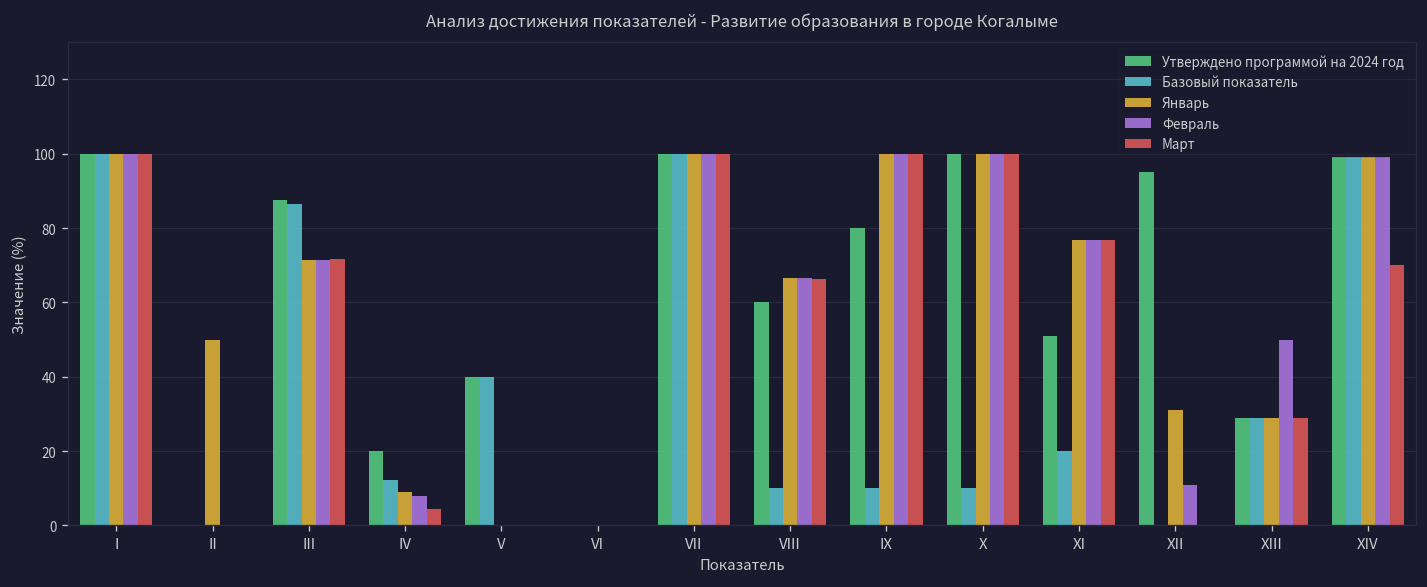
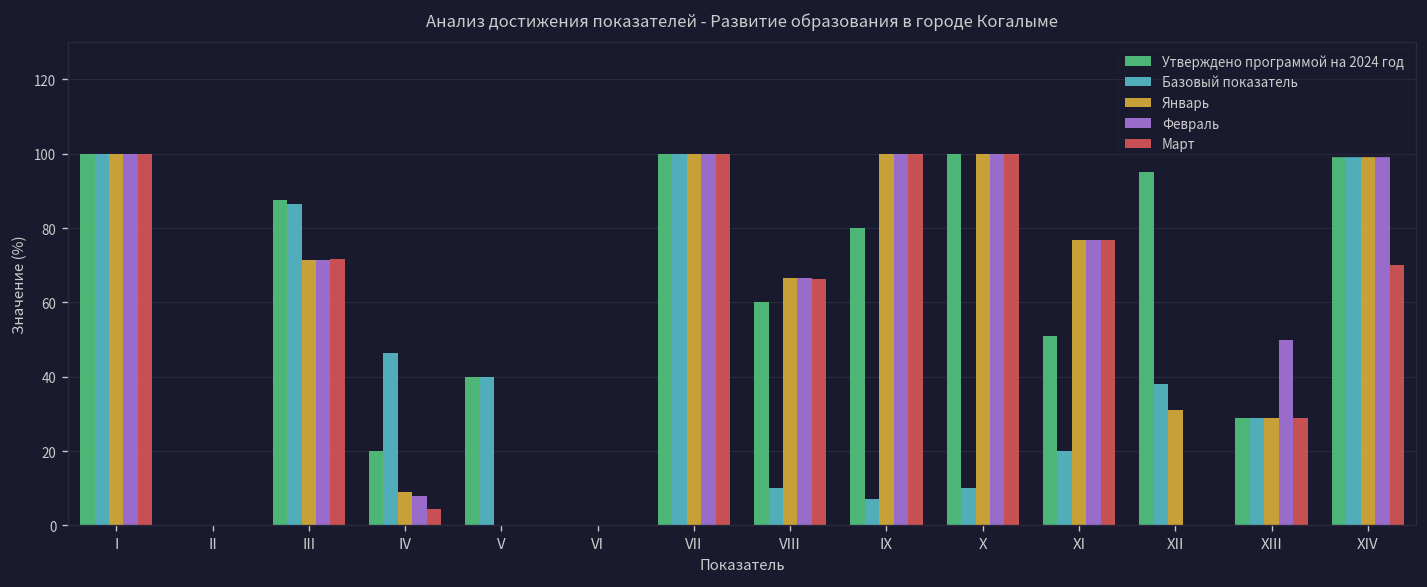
  {
    "Утверждено программой на 2024 год": {
      "I": 100,
      "II": 0,
      "III": 88,
      "IV": 20,
      "V": 40,
      "VII": 100,
      "VIII": 60,
      "IX": 80,
      "X": 100,
      "XI": 51,
      "XII": 95,
      "XIII": 29,
      "XIV": 99
    },
    "Базовый показатель": {
      "I": 100,
      "II": 0,
      "III": 87,
-     "IV": 12,
+     "IV": 46,
      "V": 40,
      "VII": 100,
      "VIII": 10,
-     "IX": 10,
+     "IX": 7,
      "X": 10,
      "XI": 20,
-     "XII": 0,
+     "XII": 38,
      "XIII": 29,
      "XIV": 99
    },
    "Январь": {
      "I": 100,
-     "II": 50,
+     "II": 0,
      "III": 71,
      "IV": 9,
      "V": 0,
      "VII": 100,
      "VIII": 67,
      "IX": 100,
      "X": 100,
      "XI": 77,
      "XII": 31,
      "XIII": 29,
      "XIV": 99
    },
    "Февраль": {
      "I": 100,
      "II": 0,
      "III": 72,
      "IV": 8,
      "V": 0,
      "VII": 100,
      "VIII": 67,
      "IX": 100,
      "X": 100,
      "XI": 77,
-     "XII": 11,
+     "XII": 0,
      "XIII": 50,
      "XIV": 99
    },
    "Март": {
      "I": 100,
      "II": 0,
      "III": 72,
      "IV": 4,
      "V": 0,
      "VII": 100,
      "VIII": 66,
      "IX": 100,
      "X": 100,
      "XI": 77,
      "XII": 0,
      "XIII": 29,
      "XIV": 70
    }
  }
